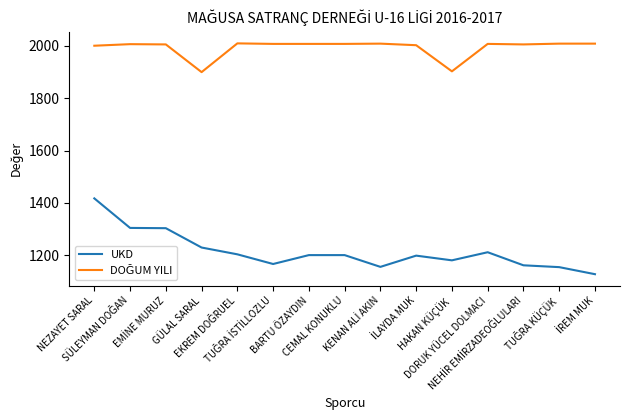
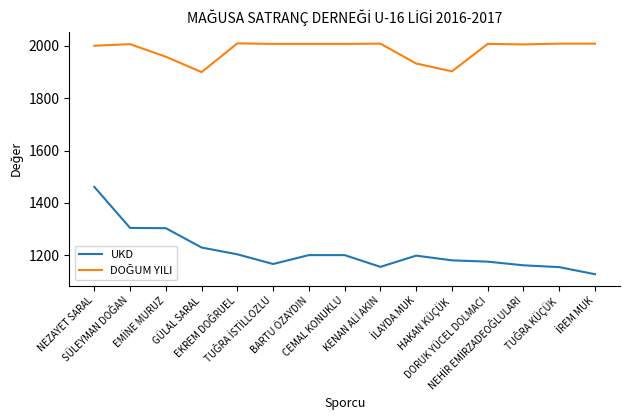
  {
    "UKD": {
-     "NEZAYET SARAL": 1420,
+     "NEZAYET SARAL": 1460,
      "SÜLEYMAN DOĞAN": 1300,
      "EMİNE MURUZ": 1300,
      "GÜLAL SARAL": 1230,
      "EKREM DOĞRUEL": 1200,
      "TUĞRA İSTİLLOZLU": 1170,
      "BARTU ÖZAYDIN": 1200,
      "CEMAL KONUKLU": 1200,
      "KENAN ALİ AKIN": 1160,
      "İLAYDA MUK": 1200,
      "HAKAN KÜÇÜK": 1180,
-     "DORUK YÜCEL DOLMACI": 1210,
+     "DORUK YÜCEL DOLMACI": 1180,
      "NEHİR EMİRZADEOĞLULARI": 1160,
      "TUĞRA KÜÇÜK": 1150,
      "İREM MUK": 1130
    },
    "DOĞUM YILI": {
      "NEZAYET SARAL": 2000,
      "SÜLEYMAN DOĞAN": 2010,
-     "EMİNE MURUZ": 2010,
+     "EMİNE MURUZ": 1960,
      "GÜLAL SARAL": 1900,
      "EKREM DOĞRUEL": 2010,
      "TUĞRA İSTİLLOZLU": 2010,
      "BARTU ÖZAYDIN": 2010,
      "CEMAL KONUKLU": 2010,
      "KENAN ALİ AKIN": 2010,
-     "İLAYDA MUK": 2000,
+     "İLAYDA MUK": 1930,
      "HAKAN KÜÇÜK": 1900,
      "DORUK YÜCEL DOLMACI": 2010,
      "NEHİR EMİRZADEOĞLULARI": 2010,
      "TUĞRA KÜÇÜK": 2010,
      "İREM MUK": 2010
    }
  }
